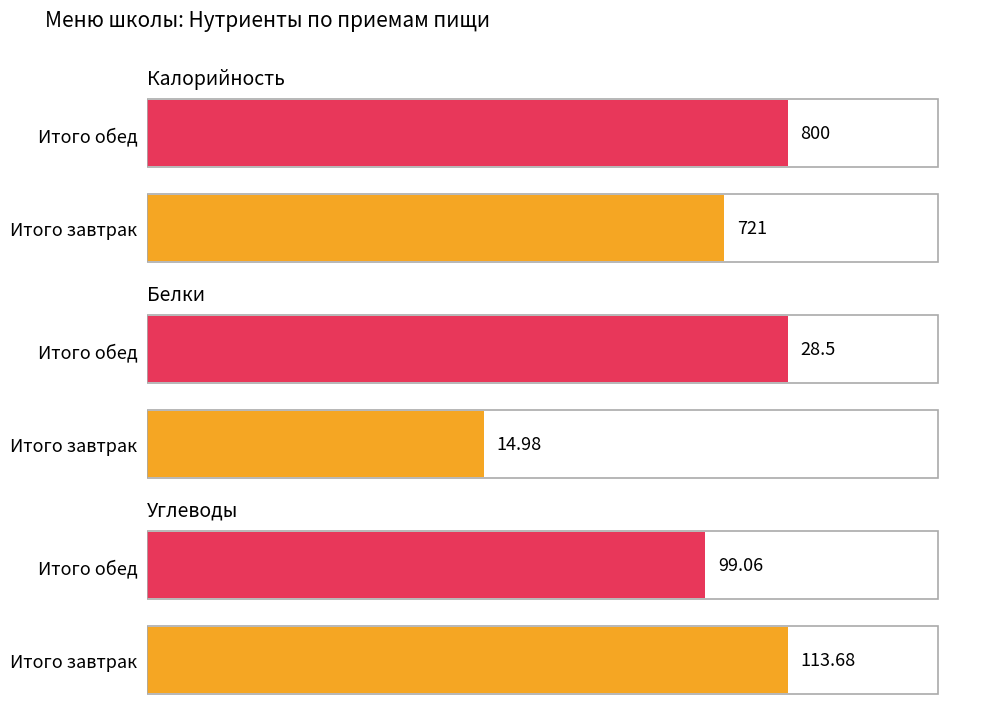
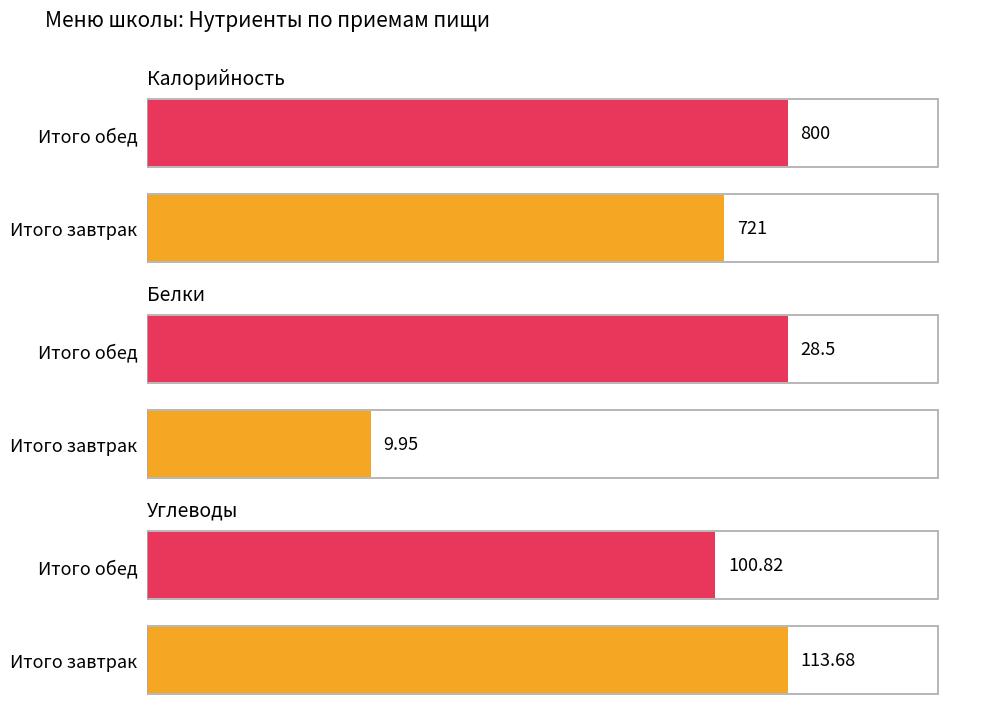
  {
    "Калорийность": {
      "Итого обед": 800,
      "Итого завтрак": 721
    },
    "Белки": {
      "Итого обед": 28.5,
-     "Итого завтрак": 14.98
+     "Итого завтрак": 9.95
    },
    "Углеводы": {
-     "Итого обед": 99.06,
+     "Итого обед": 100.82,
      "Итого завтрак": 113.68
    }
  }
